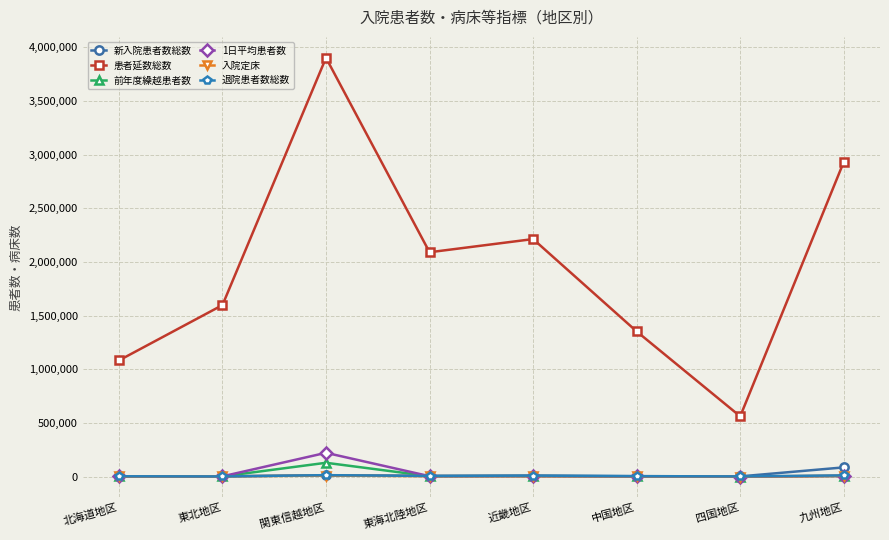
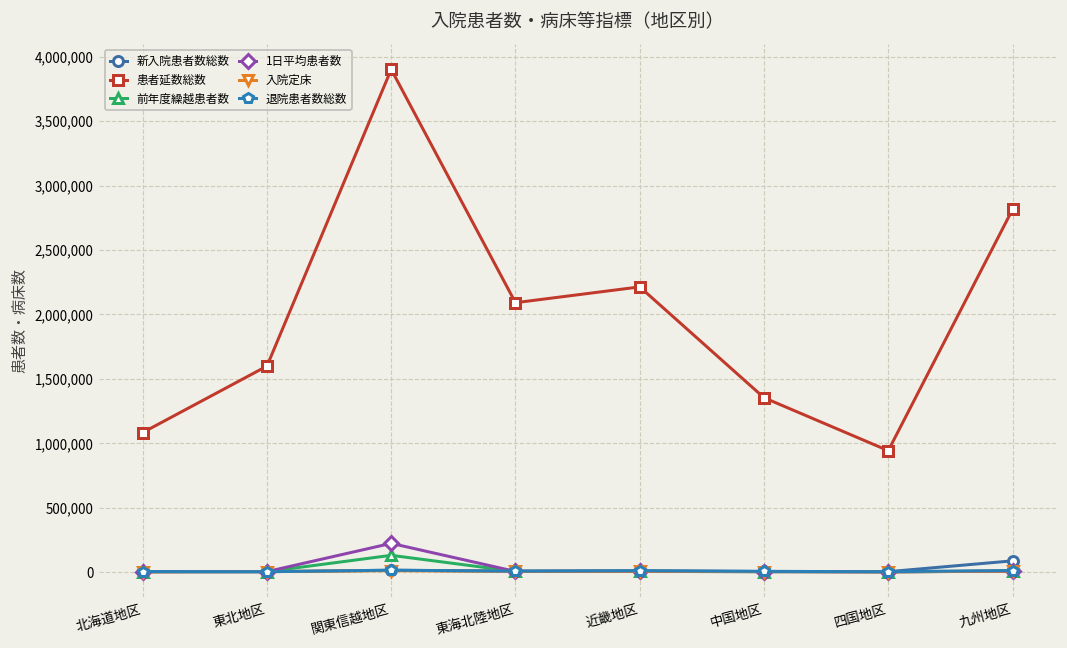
  {
    "患者延数総数": {
      "北海道地区": "1,080,000",
      "東北地区": "1,600,000",
      "関東信越地区": "3,900,000",
      "東海北陸地区": "2,090,000",
      "近畿地区": "2,210,000",
      "中国地区": "1,350,000",
-     "四国地区": "560,000",
-     "九州地区": "2,930,000"
+     "四国地区": "940,000",
+     "九州地区": "2,810,000"
    },
    "前年度繰越患者数": {
      "関東信越地区": "130,000"
    },
    "1日平均患者数": {
      "関東信越地区": "220,000"
    }
  }
